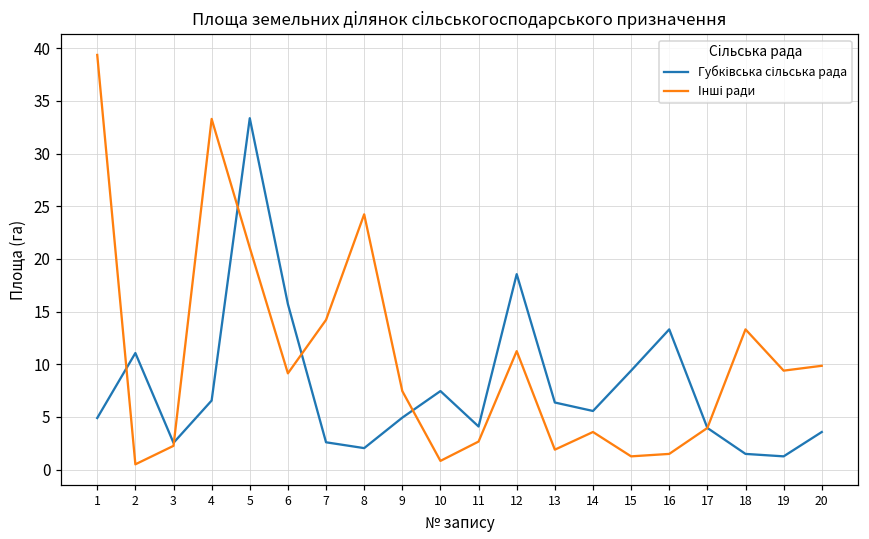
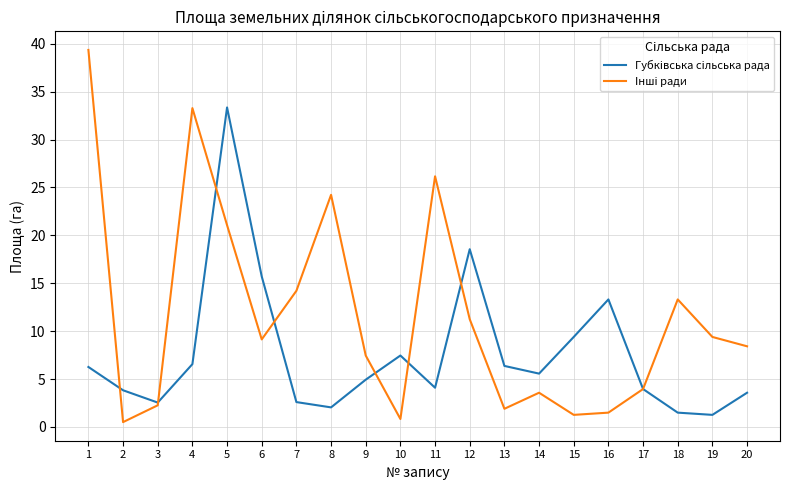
  {
    "Губківська сільська рада": {
-     "1": 5,
-     "2": 11,
+     "1": 6,
+     "2": 4,
      "3": 3,
      "4": 7,
      "5": 33,
      "6": 16,
      "7": 3,
      "8": 2,
      "9": 5,
      "10": 7,
      "11": 4,
      "12": 19,
      "13": 6,
      "14": 6,
      "15": 9,
      "16": 13,
      "18": 1,
      "19": 1,
      "20": 4
    },
    "Інші ради": {
      "1": 39,
      "2": 1,
      "3": 2,
      "4": 33,
      "5": 21,
      "6": 9,
      "7": 14,
      "8": 24,
      "9": 7,
      "10": 1,
-     "11": 3,
+     "11": 26,
      "12": 11,
      "13": 2,
      "14": 4,
      "15": 1,
      "16": 1,
      "18": 13,
      "19": 9,
-     "20": 10
+     "20": 8
    }
  }
